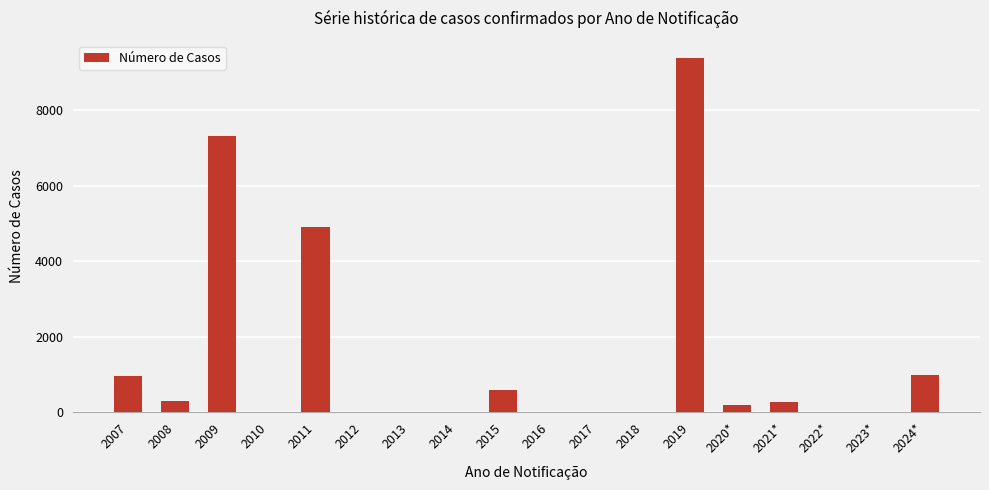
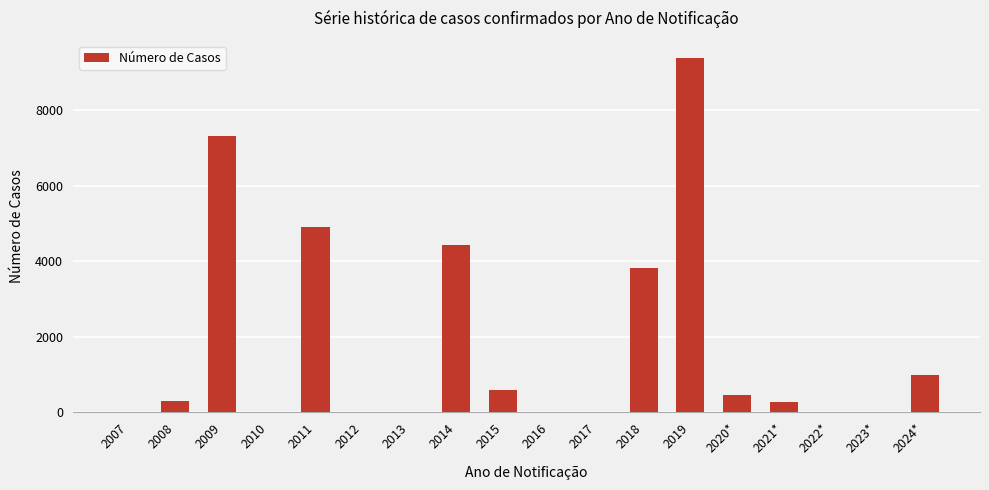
  {
-   "2007": 1000,
+   "2007": 0,
    "2008": 300,
    "2009": 7300,
    "2011": 4900,
    "2012": 0,
-   "2014": 0,
+   "2014": 4400,
    "2015": 600,
    "2016": 0,
    "2017": 0,
-   "2018": 0,
+   "2018": 3800,
    "2019": 9400,
-   "2020*": 200,
+   "2020*": 500,
    "2021*": 300,
    "2023*": 0,
    "2024*": 1000
  }
